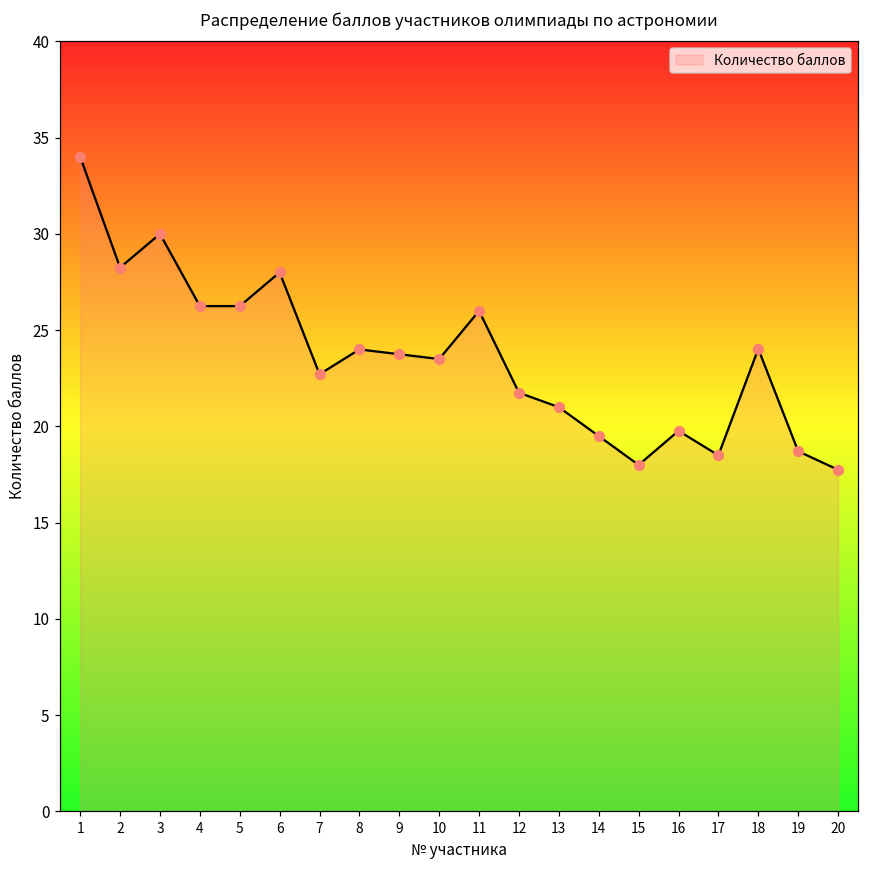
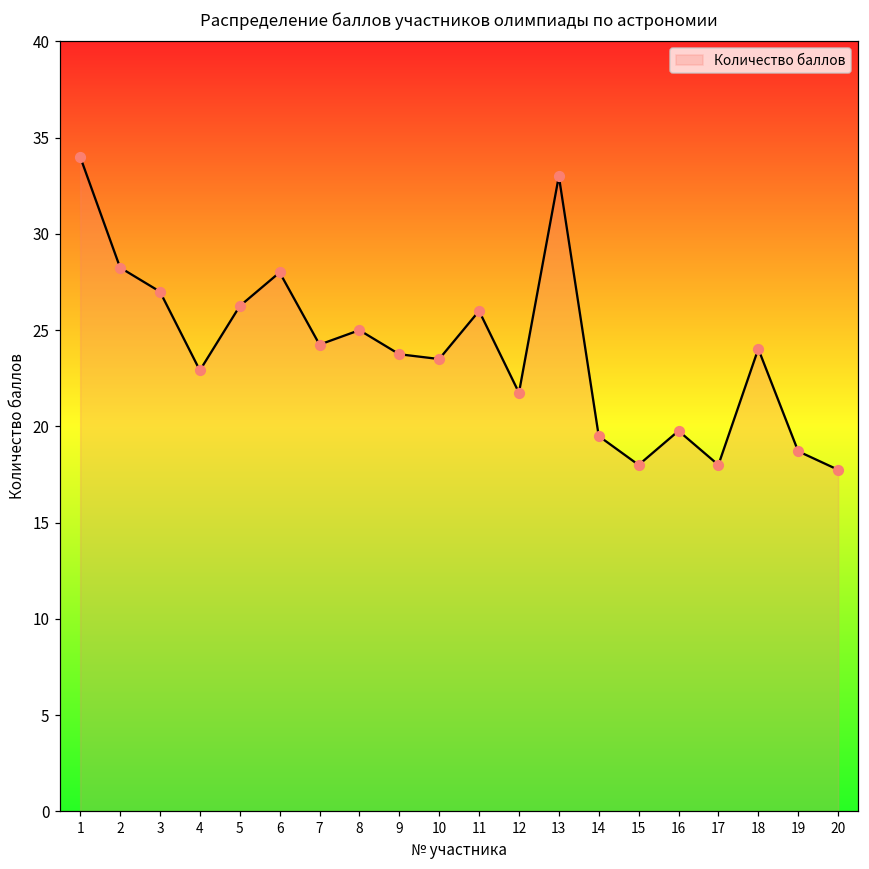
  {
    "1": 34.0,
    "2": 28.3,
-   "3": 30,
-   "4": 26.3,
+   "3": 27,
+   "4": 22.9,
    "5": 26.3,
    "6": 28.0,
-   "7": 22.7,
-   "8": 24,
+   "7": 24.3,
+   "8": 25,
    "9": 23.8,
    "10": 23.5,
    "11": 26.0,
    "12": 21.8,
-   "13": 21,
+   "13": 33,
    "14": 19.5,
    "15": 18.0,
    "16": 19.8,
-   "17": 18.5,
+   "17": 18.0,
    "18": 24.0,
    "19": 18.7,
    "20": 17.8
  }
